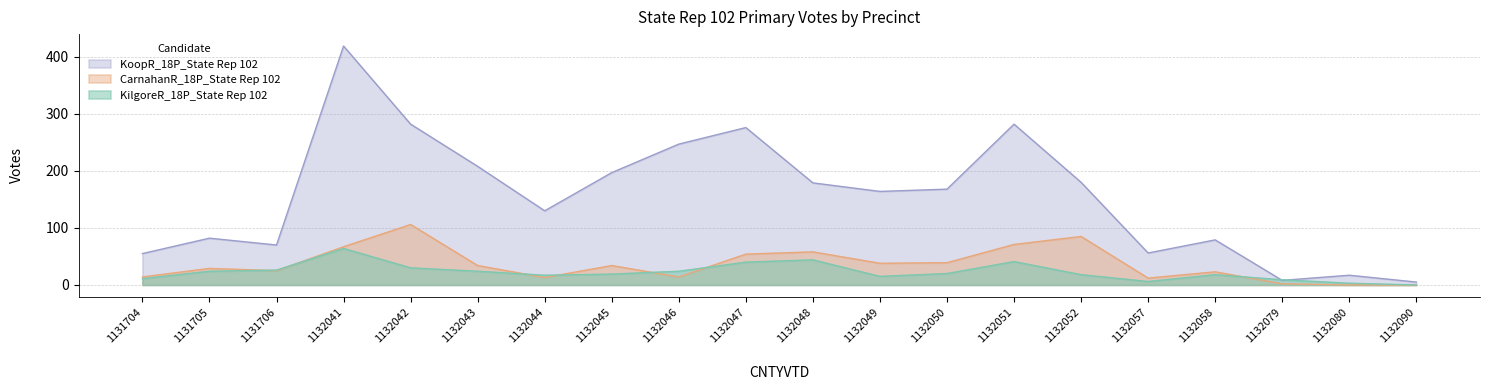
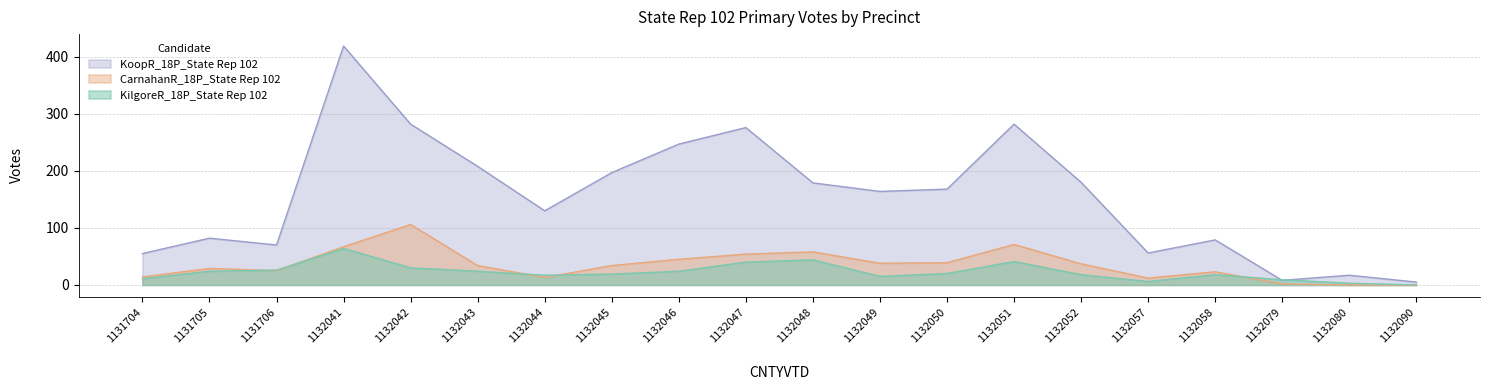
  {
    "CarnahanR_18P_State Rep 102": {
      "1131705": 30,
      "1132042": 110,
      "1132043": 30,
      "1132045": 30,
-     "1132046": 10,
+     "1132046": 50,
      "1132047": 50,
      "1132048": 60,
      "1132049": 40,
      "1132050": 40,
      "1132051": 70,
-     "1132052": 90,
+     "1132052": 40,
      "1132057": 10,
      "1132058": 20,
      "1132079": 0
    }
  }
